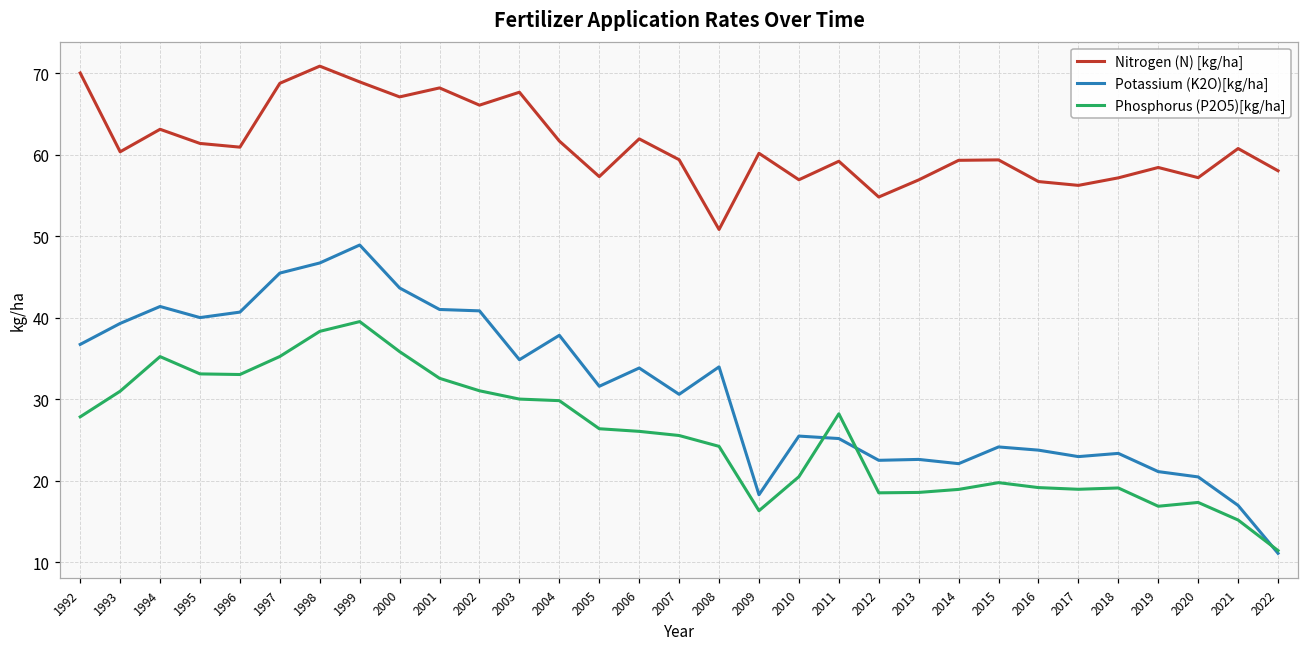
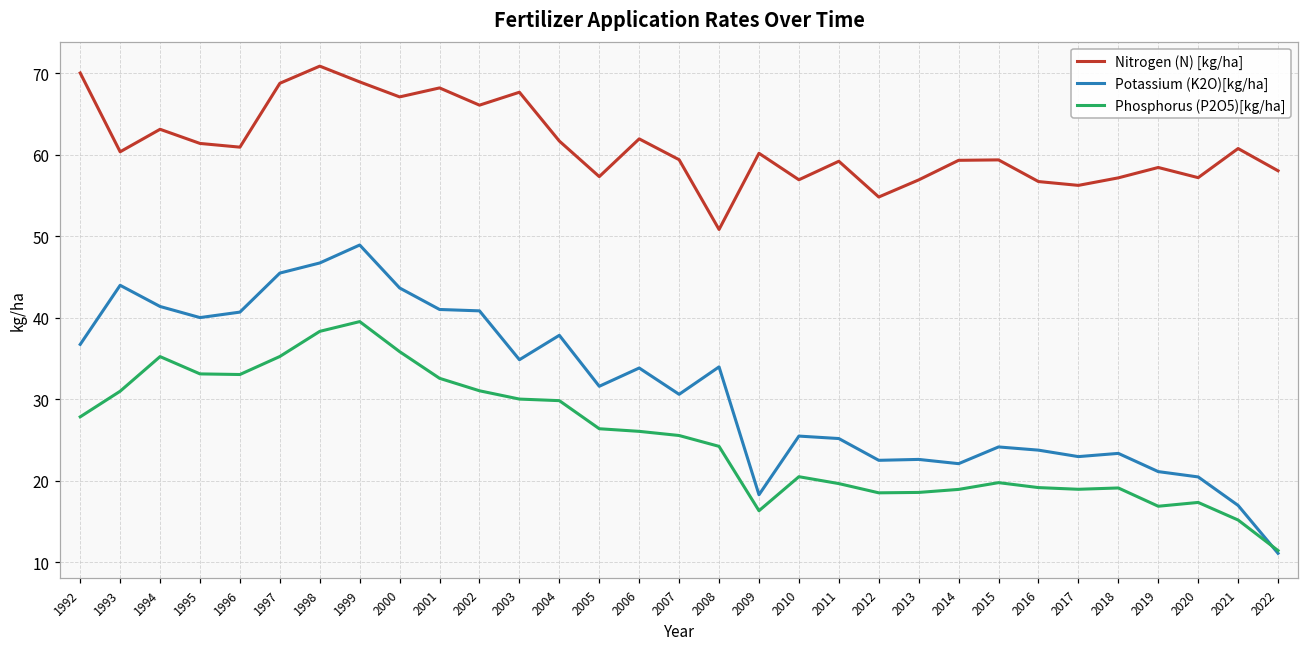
  {
    "Nitrogen (N) [kg/ha]": {
      "1992": 70,
      "1993": 60,
      "1994": 63,
      "1995": 61,
      "1996": 61,
      "1997": 69,
      "1998": 71,
      "1999": 69,
      "2000": 67,
      "2001": 68,
      "2002": 66,
      "2003": 68,
      "2004": 62,
      "2005": 57,
      "2006": 62,
      "2007": 59,
      "2008": 51,
      "2009": 60,
      "2010": 57,
      "2011": 59,
      "2012": 55,
      "2013": 57,
      "2014": 59,
      "2015": 59,
      "2016": 57,
      "2017": 56,
      "2018": 57,
      "2019": 58,
      "2020": 57,
      "2021": 61,
      "2022": 58
    },
    "Potassium (K2O)[kg/ha]": {
      "1992": 37,
-     "1993": 39,
+     "1993": 44,
      "1994": 41,
      "1995": 40,
      "1996": 41,
      "1997": 45,
      "1998": 47,
      "1999": 49,
      "2000": 44,
      "2001": 41,
      "2002": 41,
      "2003": 35,
      "2004": 38,
      "2005": 32,
      "2006": 34,
      "2007": 31,
      "2008": 34,
      "2009": 18,
      "2010": 25,
      "2011": 25,
      "2012": 23,
      "2013": 23,
      "2014": 22,
      "2015": 24,
      "2016": 24,
      "2017": 23,
      "2018": 23,
      "2019": 21,
      "2020": 20,
      "2021": 17
    },
    "Phosphorus (P2O5)[kg/ha]": {
      "1992": 28,
      "1993": 31,
      "1994": 35,
      "1995": 33,
      "1996": 33,
      "1997": 35,
      "1998": 38,
      "1999": 40,
      "2000": 36,
      "2001": 33,
      "2002": 31,
      "2003": 30,
      "2004": 30,
      "2005": 26,
      "2006": 26,
      "2007": 26,
      "2008": 24,
      "2009": 16,
      "2010": 21,
-     "2011": 28,
+     "2011": 20,
      "2012": 19,
      "2013": 19,
      "2014": 19,
      "2015": 20,
      "2016": 19,
      "2017": 19,
      "2018": 19,
      "2019": 17,
      "2020": 17,
      "2021": 15
    }
  }
